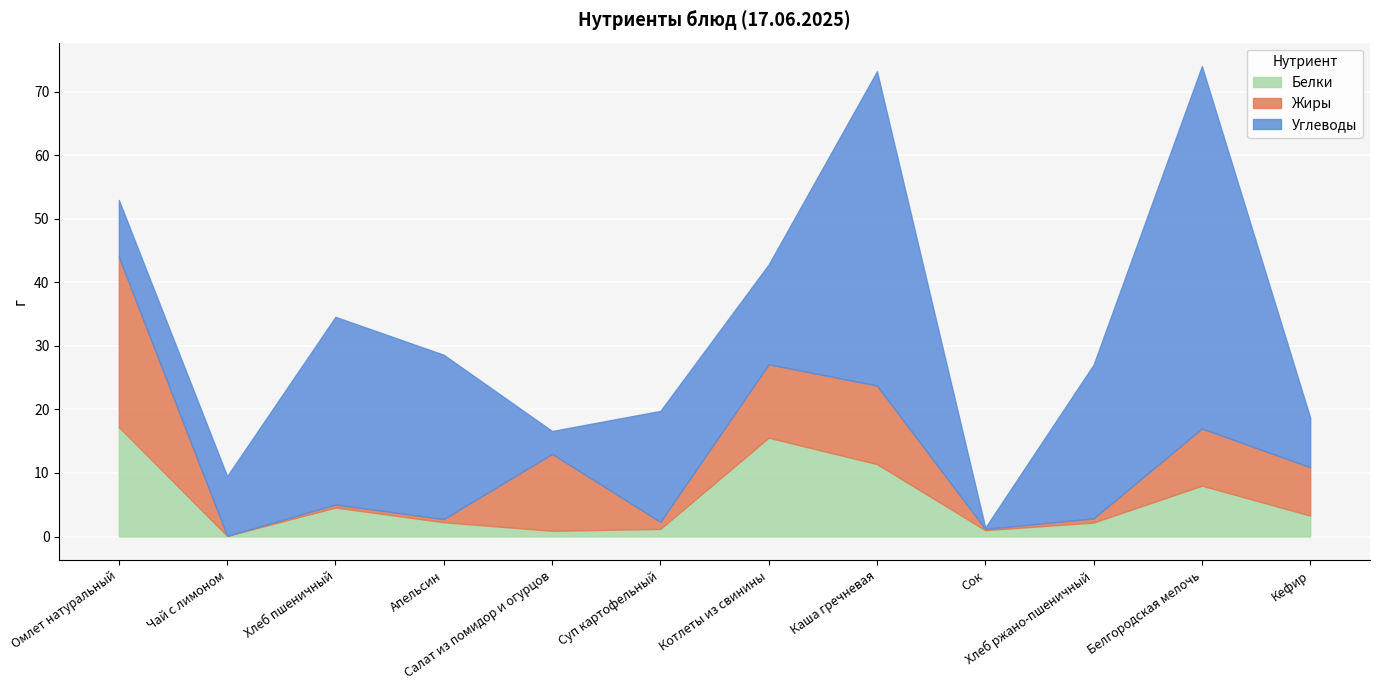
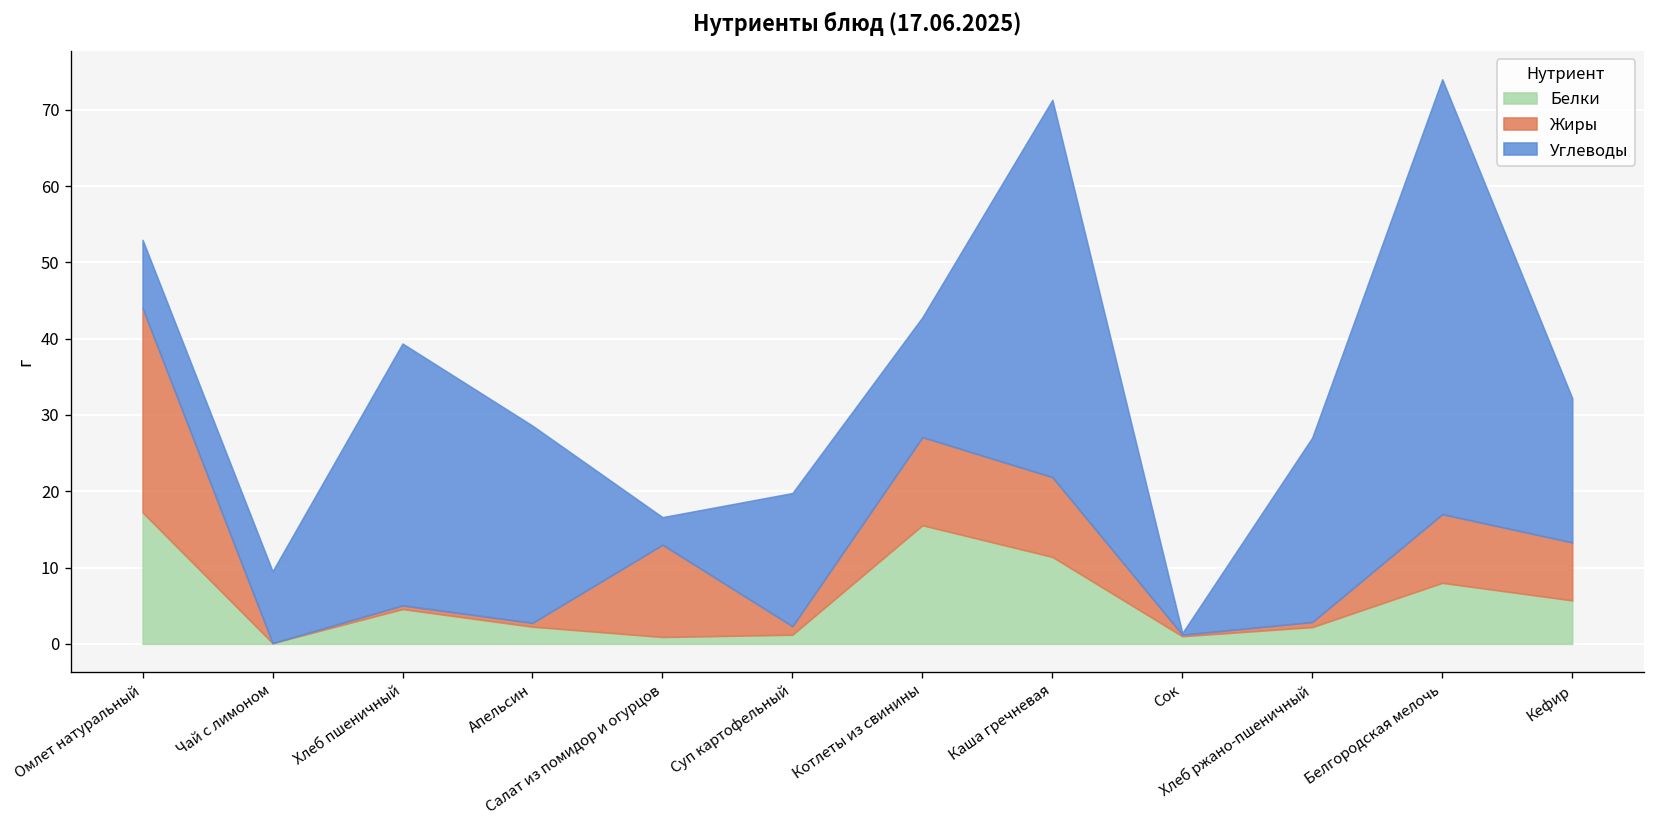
  {
    "Белки": {
      "Омлет натуральный": 17,
      "Хлеб пшеничный": 5,
      "Апельсин": 2,
      "Салат из помидор и огурцов": 1,
      "Суп картофельный": 1,
      "Котлеты из свинины": 16,
      "Каша гречневая": 11,
      "Хлеб ржано-пшеничный": 2,
      "Белгородская мелочь": 8,
-     "Кефир": 3
+     "Кефир": 6
    },
    "Жиры": {
      "Омлет натуральный": 27,
      "Хлеб пшеничный": 0,
      "Апельсин": 1,
      "Салат из помидор и огурцов": 12,
      "Суп картофельный": 1,
      "Котлеты из свинины": 12,
-     "Каша гречневая": 12,
+     "Каша гречневая": 10,
      "Хлеб ржано-пшеничный": 1,
      "Белгородская мелочь": 9,
      "Кефир": 8
    },
    "Углеводы": {
      "Омлет натуральный": 9,
      "Чай с лимоном": 9,
-     "Хлеб пшеничный": 30,
+     "Хлеб пшеничный": 34,
      "Апельсин": 26,
      "Салат из помидор и огурцов": 4,
      "Суп картофельный": 17,
      "Котлеты из свинины": 16,
      "Каша гречневая": 49,
      "Хлеб ржано-пшеничный": 24,
      "Белгородская мелочь": 57,
-     "Кефир": 8
+     "Кефир": 19
    }
  }
